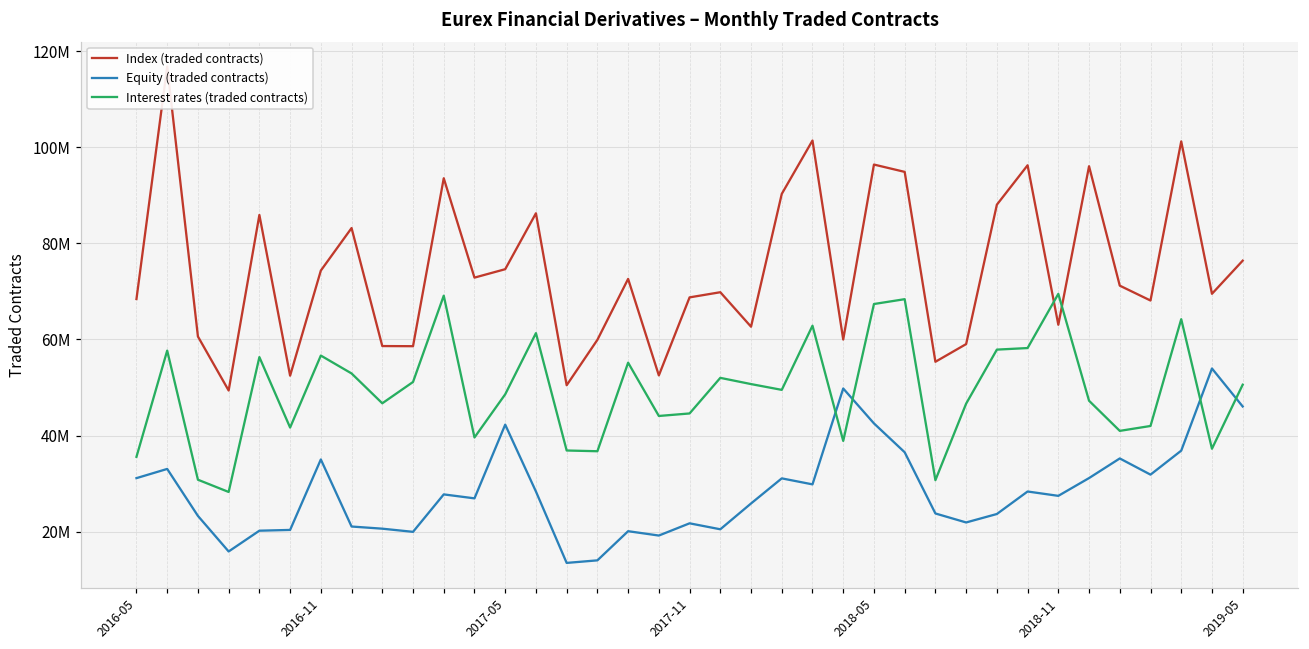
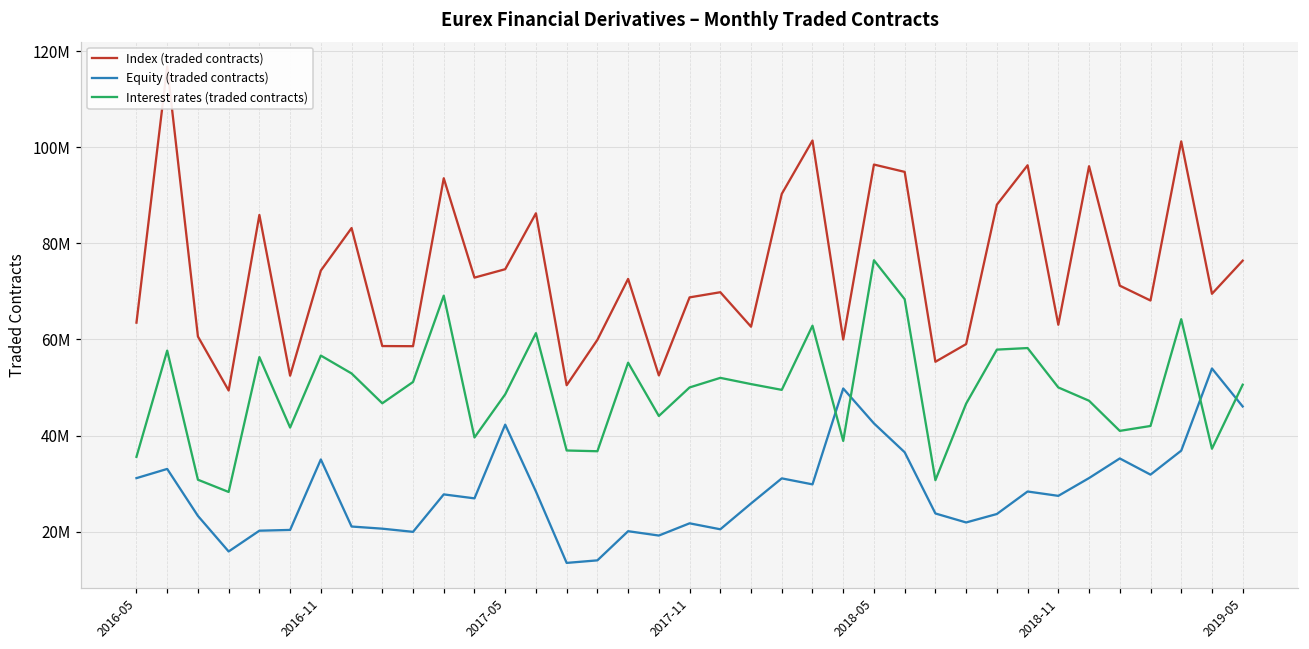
  {
    "Index (traded contracts)": {
-     "2016-05": 68000000,
+     "2016-05": 64000000,
      "2016-11": 74000000,
      "2017-05": 75000000,
      "2017-11": 69000000,
      "2018-05": 96000000,
      "2018-11": 63000000,
      "2019-05": 76000000
    },
    "Equity (traded contracts)": {
      "2016-05": 31000000,
      "2016-11": 35000000,
      "2017-05": 42000000,
      "2017-11": 22000000,
      "2018-05": 43000000,
      "2018-11": 27000000,
      "2019-05": 46000000
    },
    "Interest rates (traded contracts)": {
      "2016-05": 36000000,
      "2016-11": 57000000,
      "2017-05": 49000000,
-     "2017-11": 45000000,
-     "2018-05": 67000000,
-     "2018-11": 69000000,
+     "2017-11": 50000000,
+     "2018-05": 76000000,
+     "2018-11": 50000000,
      "2019-05": 51000000
    }
  }
